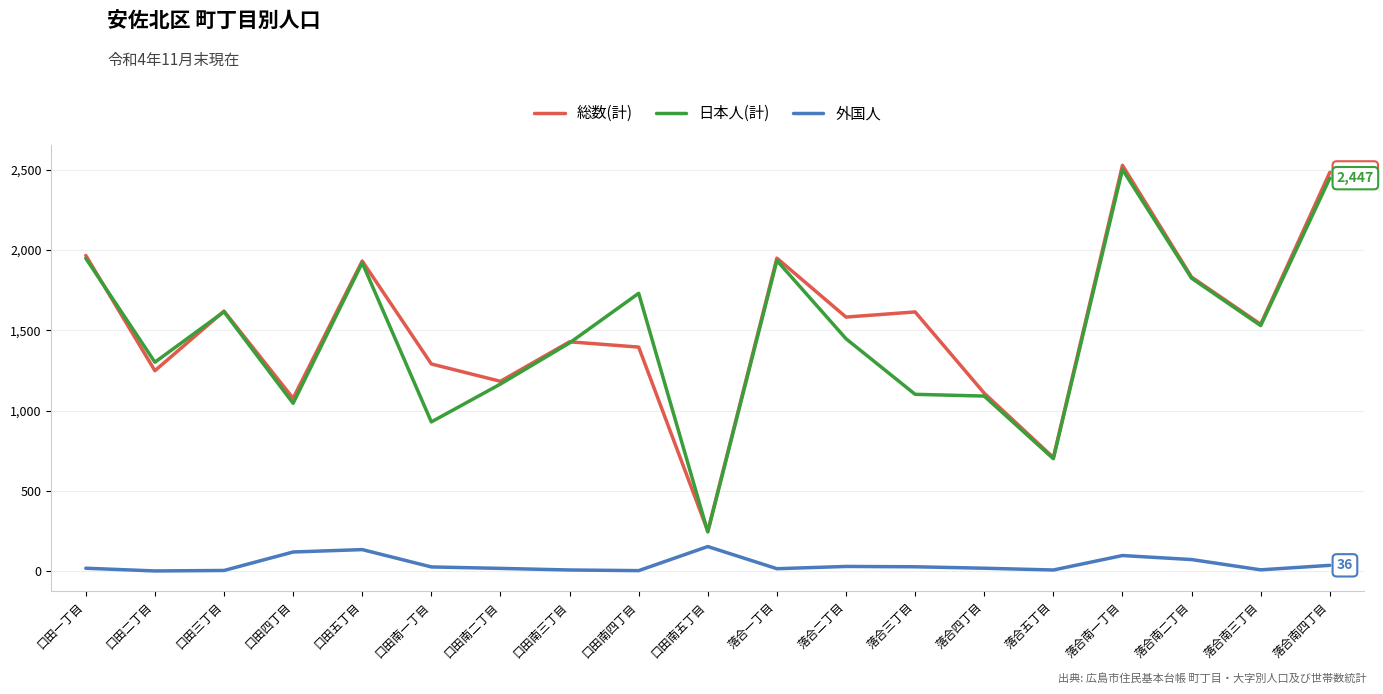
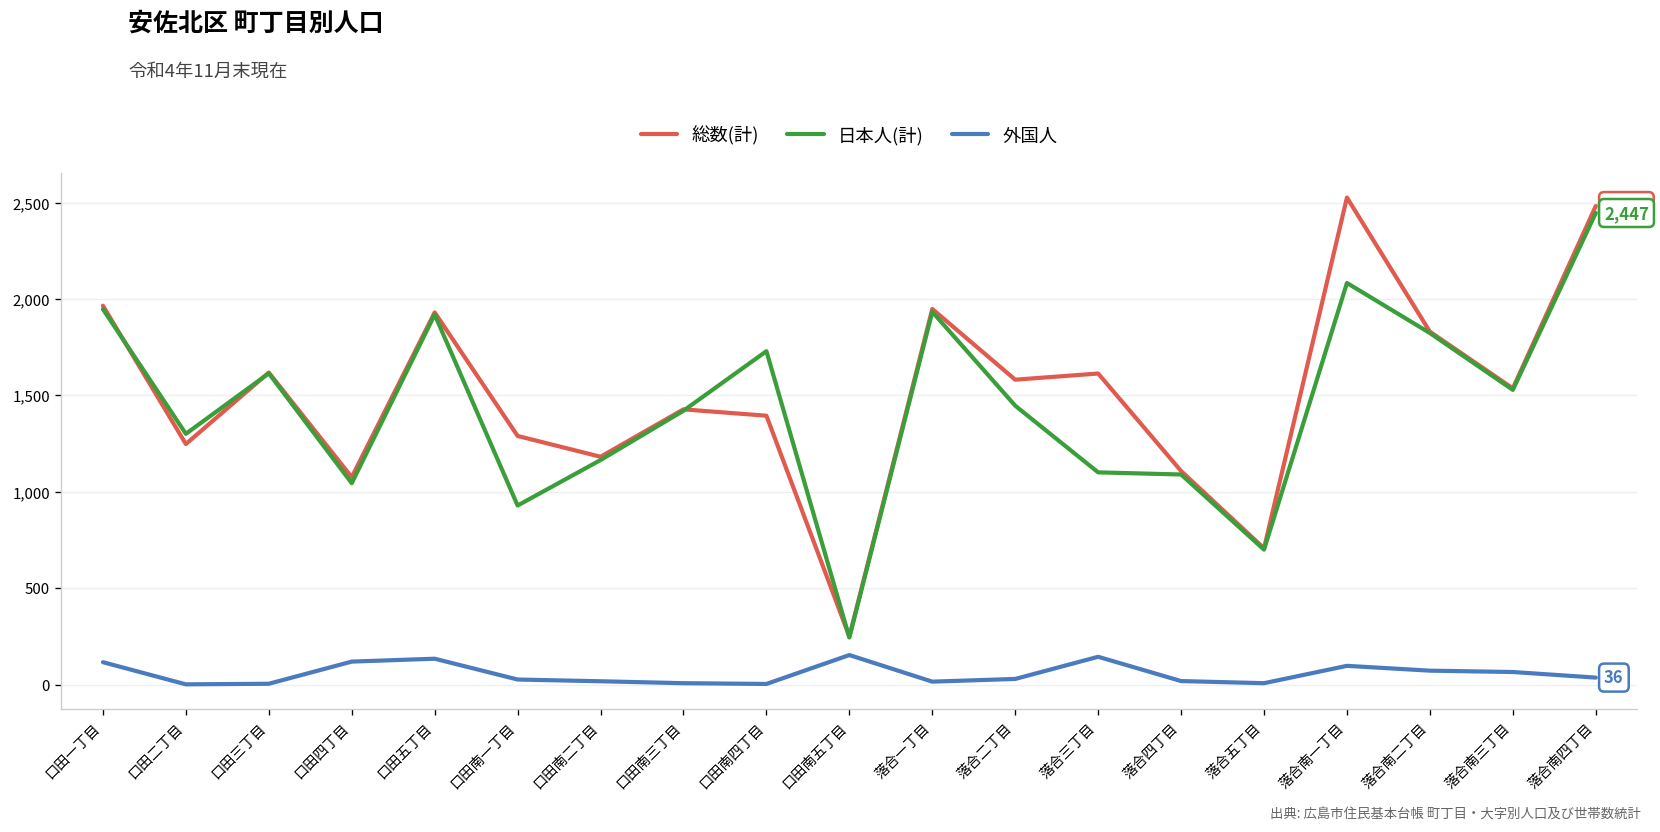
  {
    "総数(計)": {
      "口田一丁目": "1,970",
      "口田二丁目": "1,250",
      "口田四丁目": "1,080",
      "口田南一丁目": "1,290",
      "口田南二丁目": "1,180",
      "口田南四丁目": "1,400",
      "落合二丁目": "1,580",
      "落合三丁目": "1,610",
      "落合四丁目": "1,110",
      "落合南一丁目": "2,530"
    },
    "日本人(計)": {
      "口田一丁目": "1,950",
      "口田二丁目": "1,300",
      "口田四丁目": "1,050",
      "口田南一丁目": "930",
      "口田南二丁目": "1,170",
      "口田南四丁目": "1,730",
      "落合二丁目": "1,450",
      "落合三丁目": "1,100",
      "落合四丁目": "1,090",
-     "落合南一丁目": "2,500"
+     "落合南一丁目": "2,080"
    },
    "外国人": {
-     "口田一丁目": "20",
+     "口田一丁目": "120",
      "口田二丁目": "0",
      "口田三丁目": "0",
      "口田四丁目": "120",
      "口田五丁目": "130",
      "口田南一丁目": "30",
      "口田南二丁目": "20",
      "口田南三丁目": "10",
      "口田南四丁目": "0",
      "口田南五丁目": "150",
      "落合一丁目": "20",
      "落合二丁目": "30",
-     "落合三丁目": "30",
+     "落合三丁目": "140",
      "落合四丁目": "20",
      "落合五丁目": "10",
      "落合南一丁目": "100",
      "落合南二丁目": "70",
-     "落合南三丁目": "10"
+     "落合南三丁目": "70"
    }
  }
